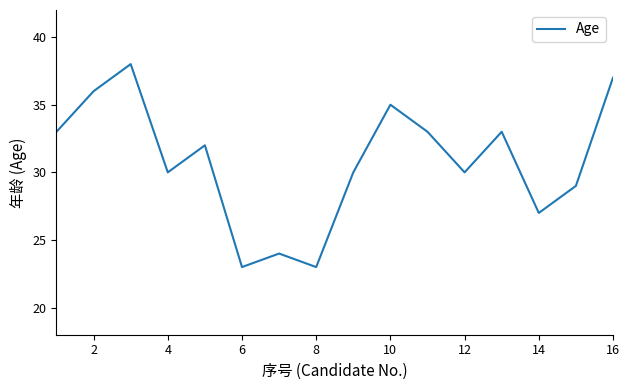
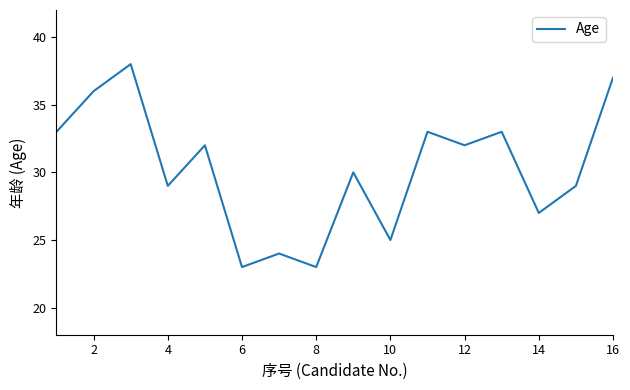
  {
    "2": 36,
-   "4": 30,
+   "4": 29,
    "6": 23,
    "8": 23,
-   "10": 35,
-   "12": 30,
+   "10": 25,
+   "12": 32,
    "14": 27,
    "16": 37
  }
